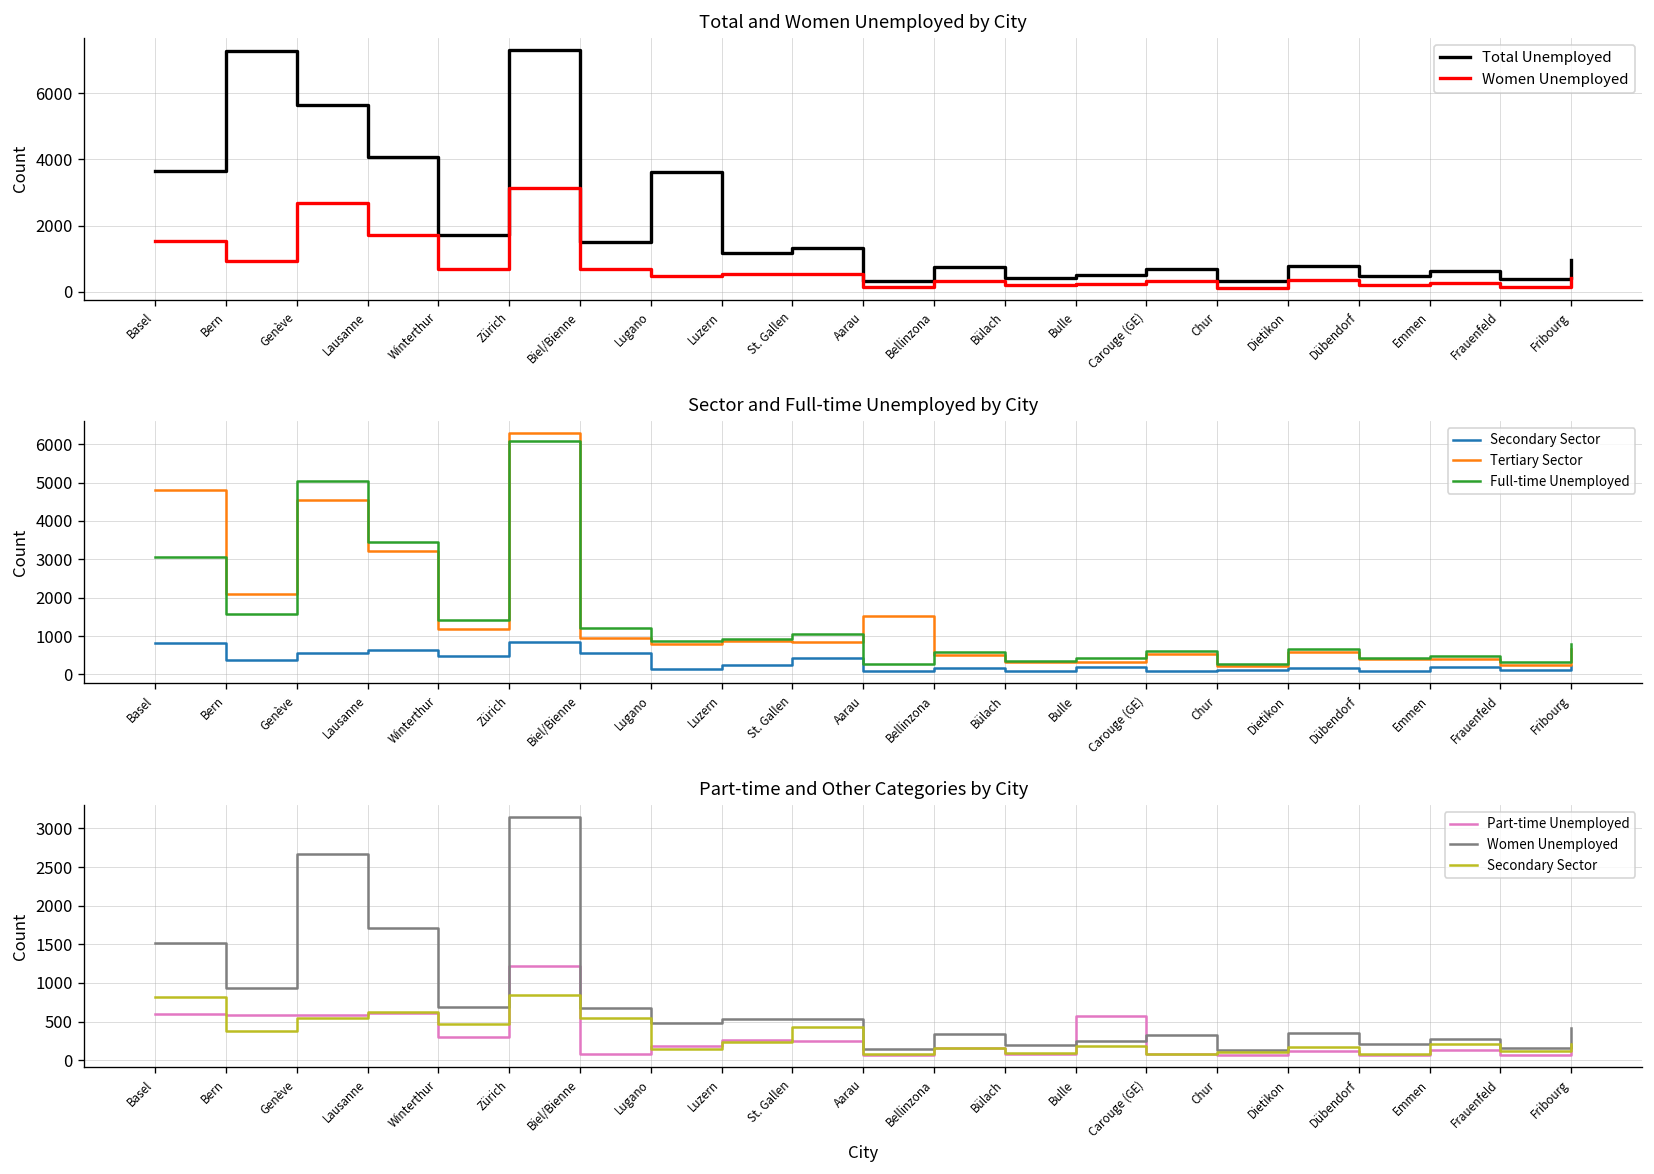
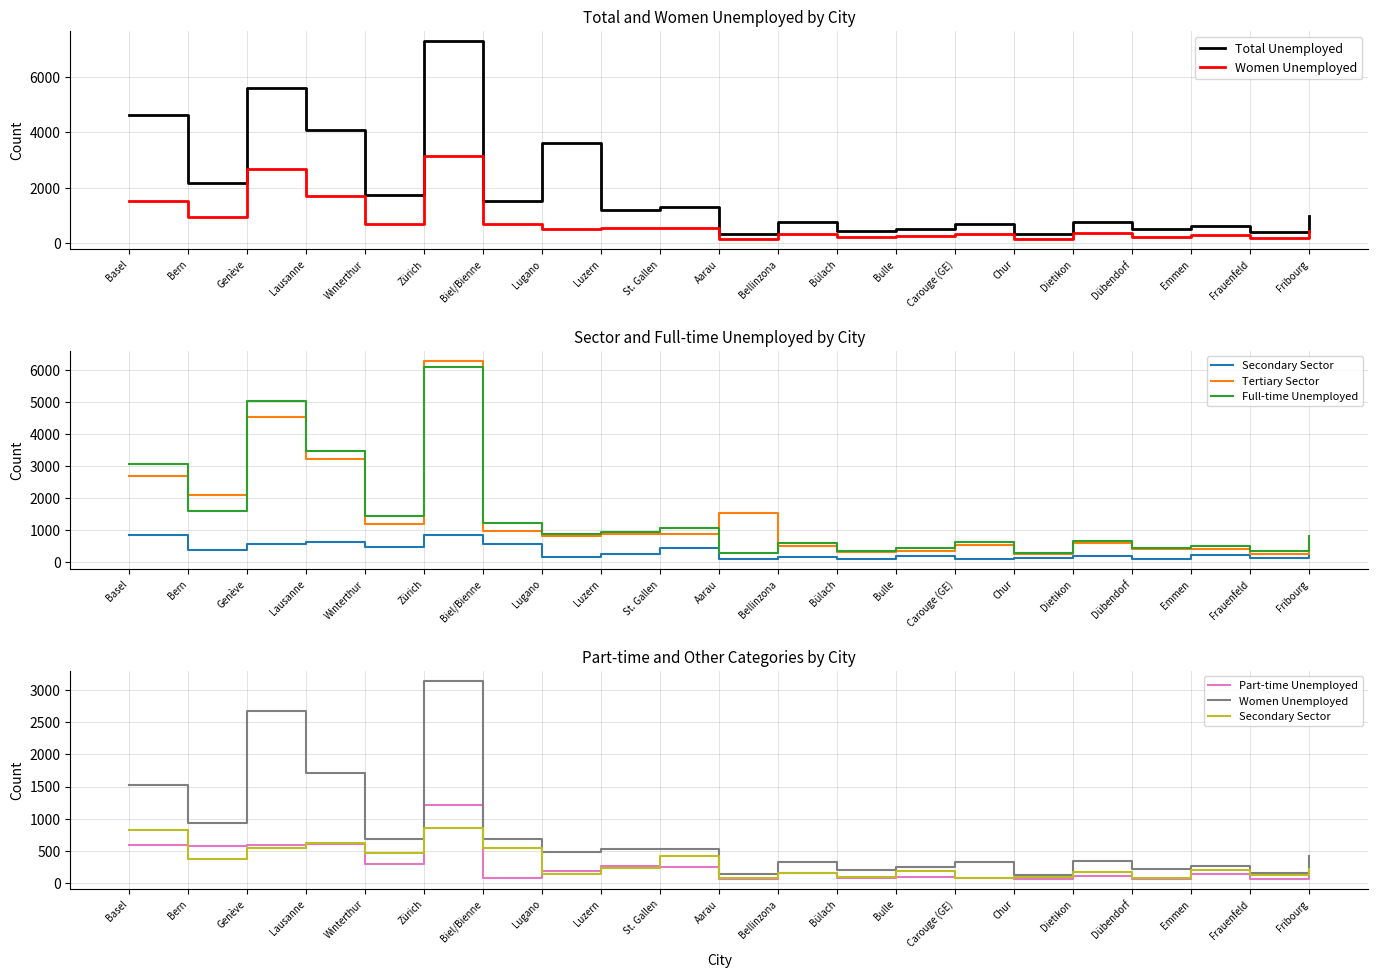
  {
    "Total and Women Unemployed by City": {
      "Total Unemployed": {
-       "Basel": 3700,
-       "Bern": 7300,
+       "Basel": 4600,
+       "Bern": 2200,
        "Genève": 5600,
        "Lausanne": 4100,
        "Winterthur": 1700,
        "Zürich": 7300,
        "Biel/Bienne": 1500,
        "Lugano": 3600,
        "Luzern": 1200,
        "St. Gallen": 1300,
        "Aarau": 300,
        "Bellinzona": 700,
        "Bülach": 400,
        "Bulle": 500,
        "Carouge (GE)": 700,
        "Chur": 300,
        "Dietikon": 800,
        "Dübendorf": 500,
        "Emmen": 600,
        "Frauenfeld": 400,
        "Fribourg": 1000
      }
    },
    "Sector and Full-time Unemployed by City": {
      "Tertiary Sector": {
-       "Basel": 4800,
+       "Basel": 2700,
        "Bern": 2100,
        "Genève": 4500,
        "Lausanne": 3200,
        "Winterthur": 1200,
        "Zürich": 6300,
        "Biel/Bienne": 900,
        "St. Gallen": 900,
        "Aarau": 1500,
        "Bellinzona": 500,
        "Bulle": 300,
        "Emmen": 400,
        "Frauenfeld": 200,
        "Fribourg": 700
      },
      "Full-time Unemployed": {
        "Basel": 3100,
        "Bern": 1600,
        "Genève": 5000,
        "Lausanne": 3500,
        "Winterthur": 1400,
        "Zürich": 6100,
        "Biel/Bienne": 1200,
        "St. Gallen": 1100,
        "Aarau": 300,
        "Bellinzona": 600,
        "Bulle": 400,
        "Emmen": 500,
        "Frauenfeld": 300,
        "Fribourg": 800
      }
    },
    "Part-time and Other Categories by City": {
      "Part-time Unemployed": {
        "Basel": 600,
        "Bern": 600,
        "Winterthur": 300,
        "Zürich": 1200,
        "Biel/Bienne": 100,
        "Lugano": 200,
        "St. Gallen": 300,
-       "Bulle": 600,
+       "Bulle": 100,
        "Dietikon": 100,
        "Emmen": 100,
        "Frauenfeld": 100
      },
      "Women Unemployed": {
        "Basel": 1500,
        "Bern": 900,
        "Genève": 2700,
        "Lausanne": 1700,
        "Winterthur": 700,
        "Zürich": 3100,
        "Biel/Bienne": 700,
        "Lugano": 500,
        "Luzern": 500,
        "St. Gallen": 500,
        "Aarau": 100,
        "Bellinzona": 300,
        "Bülach": 200,
        "Bulle": 200,
        "Carouge (GE)": 300,
        "Dietikon": 400,
        "Dübendorf": 200,
        "Emmen": 300,
        "Frauenfeld": 200,
        "Fribourg": 400
      },
      "Secondary Sector": {
        "Basel": 800,
        "Bern": 400,
        "Winterthur": 500,
        "Zürich": 900,
        "Biel/Bienne": 600,
        "Lugano": 100,
        "St. Gallen": 400,
        "Bulle": 200,
        "Dietikon": 200,
        "Emmen": 200,
        "Frauenfeld": 100
      }
    }
  }
